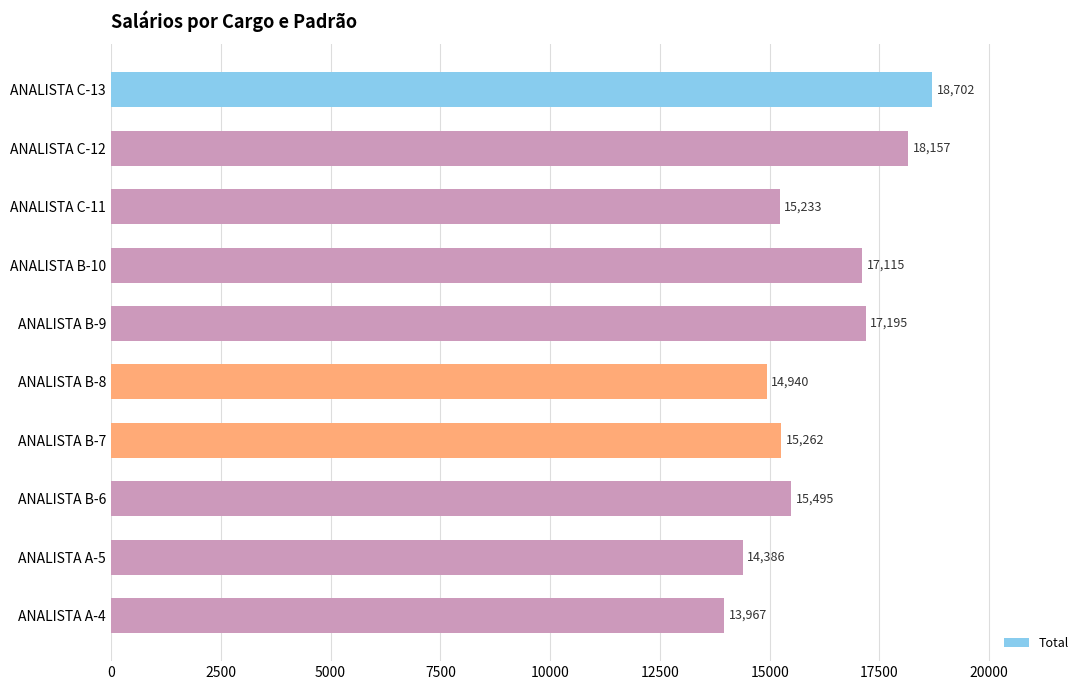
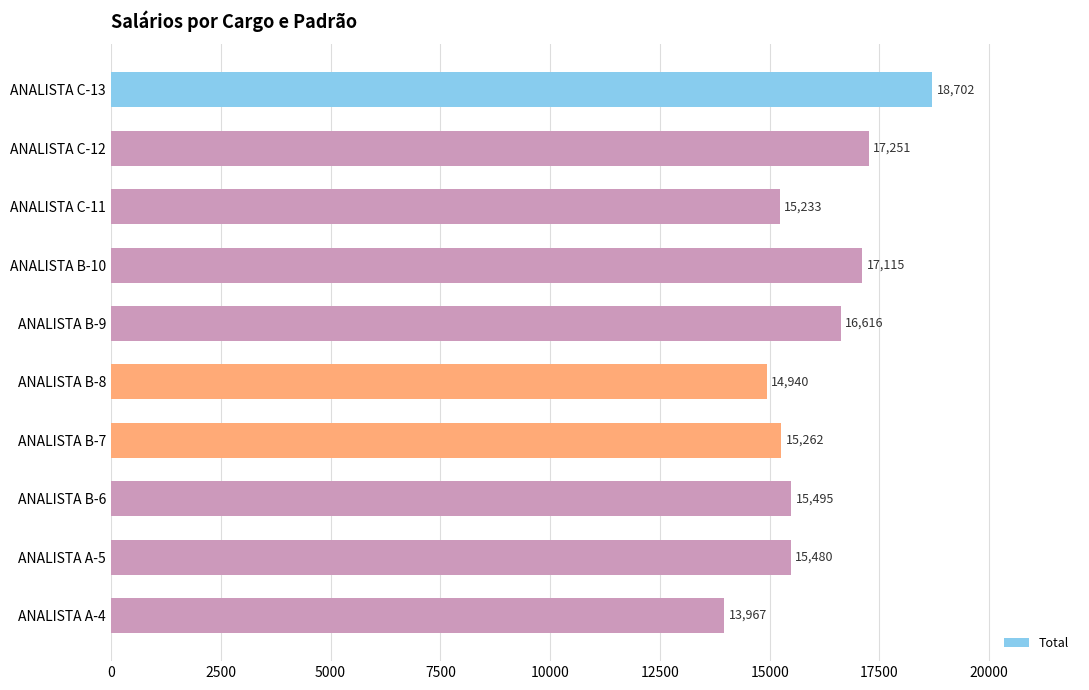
  {
    "ANALISTA C-13": "18,702",
-   "ANALISTA C-12": "18,157",
+   "ANALISTA C-12": "17,251",
    "ANALISTA C-11": "15,233",
    "ANALISTA B-10": "17,115",
-   "ANALISTA B-9": "17,195",
+   "ANALISTA B-9": "16,616",
    "ANALISTA B-8": "14,940",
    "ANALISTA B-7": "15,262",
    "ANALISTA B-6": "15,495",
-   "ANALISTA A-5": "14,386",
+   "ANALISTA A-5": "15,480",
    "ANALISTA A-4": "13,967"
  }
